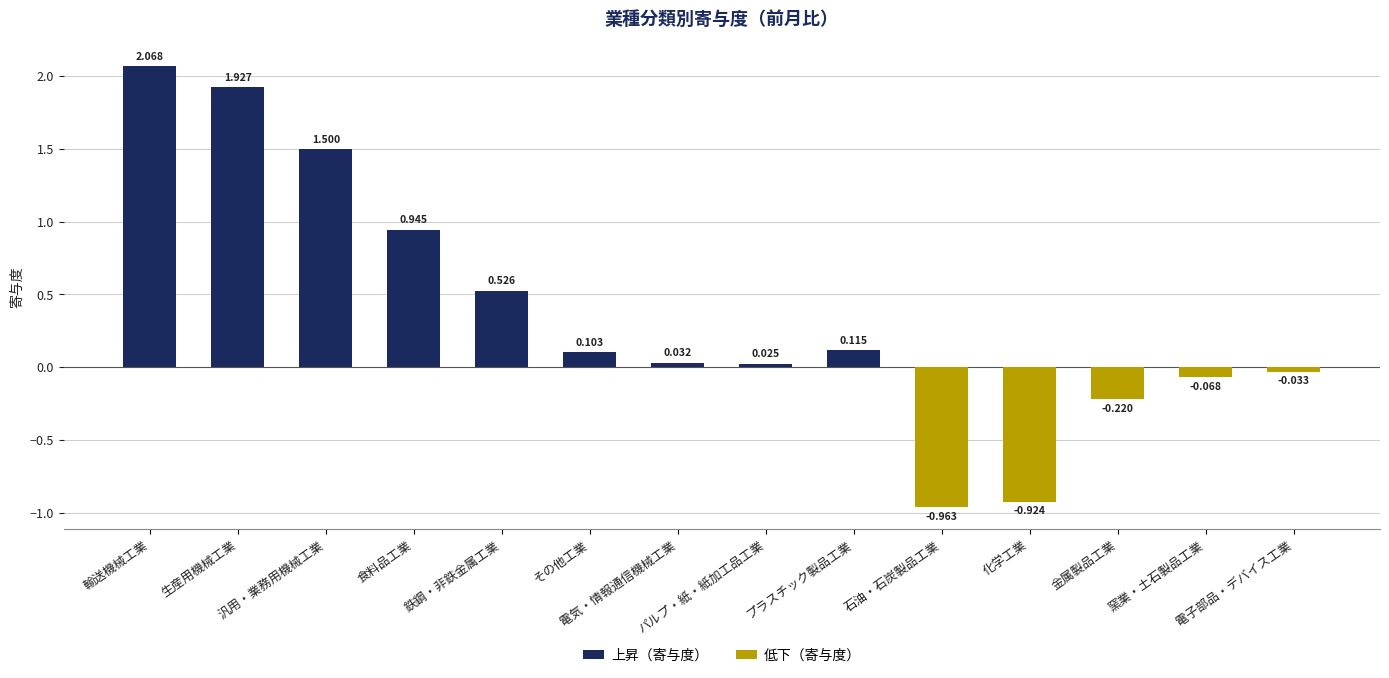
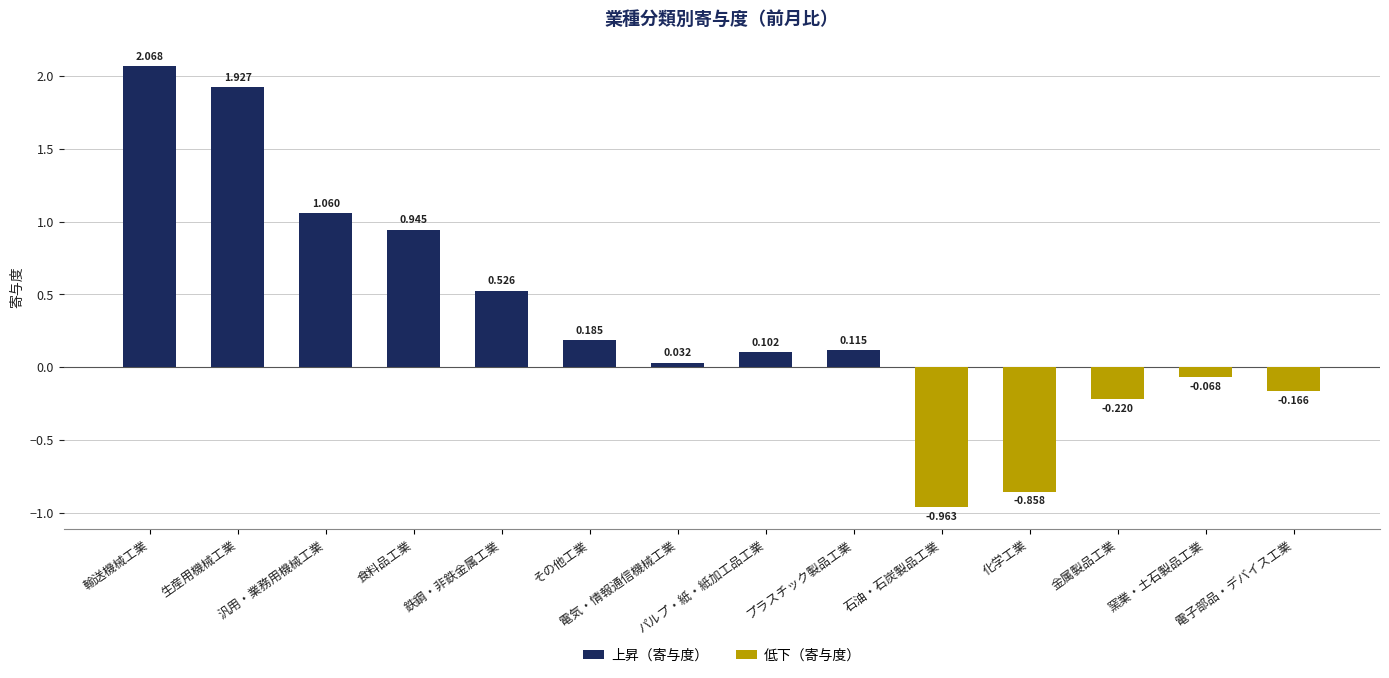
  {
    "上昇（寄与度）": {
      "輸送機械工業": 2.068,
      "生産用機械工業": 1.927,
-     "汎用・業務用機械工業": 1.500,
+     "汎用・業務用機械工業": 1.060,
      "食料品工業": 0.945,
      "鉄鋼・非鉄金属工業": 0.526,
-     "その他工業": 0.103,
+     "その他工業": 0.185,
      "電気・情報通信機械工業": 0.032,
-     "パルプ・紙・紙加工品工業": 0.025,
+     "パルプ・紙・紙加工品工業": 0.102,
      "プラスチック製品工業": 0.115
    },
    "低下（寄与度）": {
      "石油・石炭製品工業": -0.963,
-     "化学工業": -0.924,
+     "化学工業": -0.858,
      "金属製品工業": -0.220,
      "窯業・土石製品工業": -0.068,
-     "電子部品・デバイス工業": -0.033
+     "電子部品・デバイス工業": -0.166
    }
  }
